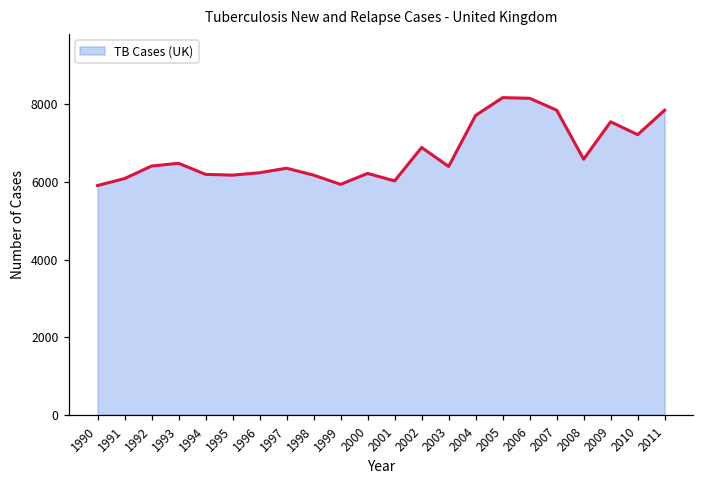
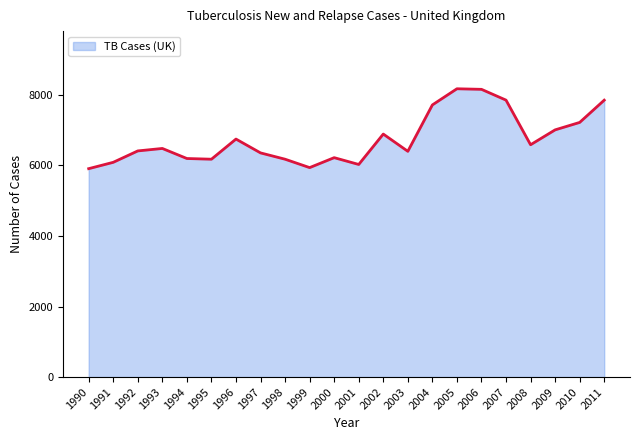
  {
    "1990": 5900,
    "1991": 6100,
    "1992": 6400,
    "1993": 6500,
    "1994": 6200,
    "1995": 6200,
-   "1996": 6200,
+   "1996": 6700,
    "1997": 6400,
    "1998": 6200,
    "1999": 5900,
    "2000": 6200,
    "2001": 6000,
    "2002": 6900,
    "2003": 6400,
    "2004": 7700,
    "2005": 8200,
    "2006": 8200,
    "2007": 7900,
    "2008": 6600,
-   "2009": 7600,
+   "2009": 7000,
    "2010": 7200,
    "2011": 7900
  }
